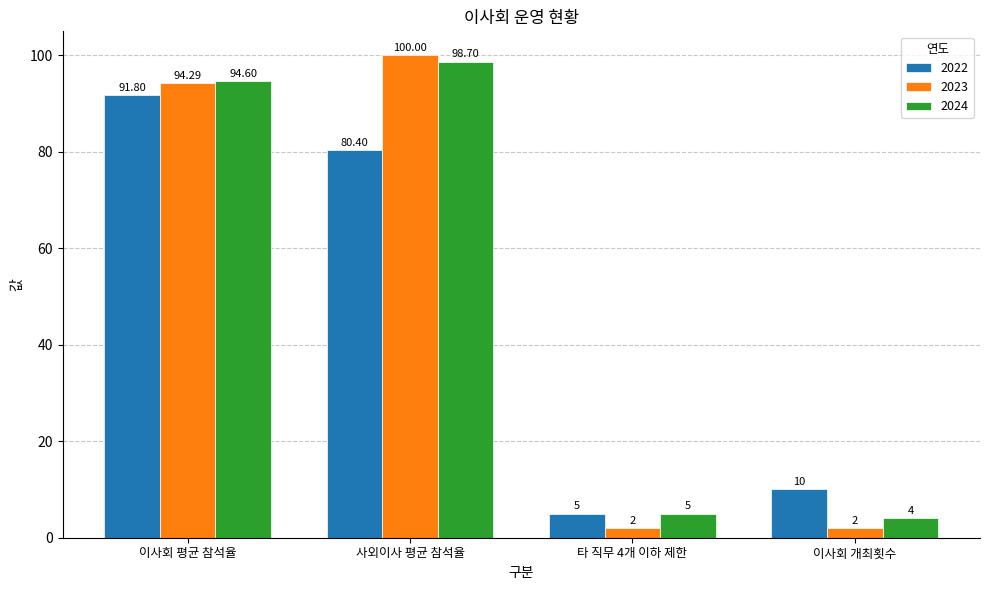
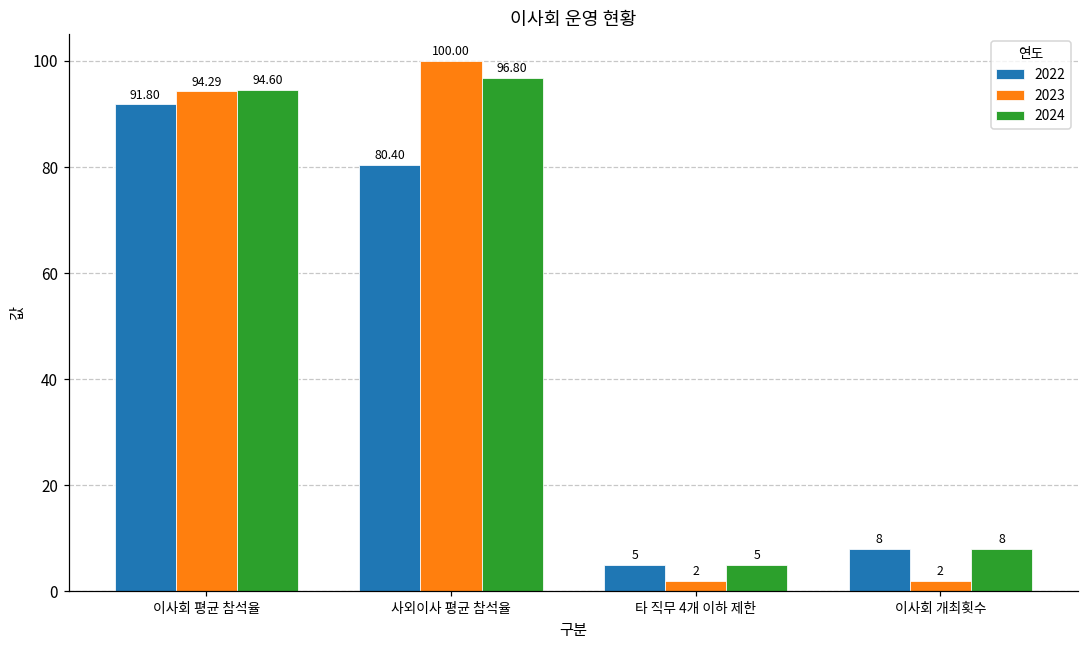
  {
    "2022": {
      "이사회 평균 참석율": 91.80,
      "사외이사 평균 참석율": 80.40,
      "타 직무 4개 이하 제한": 5,
-     "이사회 개최횟수": 10
+     "이사회 개최횟수": 8
    },
    "2023": {
      "이사회 평균 참석율": 94.29,
      "사외이사 평균 참석율": 100.00,
      "타 직무 4개 이하 제한": 2,
      "이사회 개최횟수": 2
    },
    "2024": {
      "이사회 평균 참석율": 94.60,
-     "사외이사 평균 참석율": 98.70,
+     "사외이사 평균 참석율": 96.80,
      "타 직무 4개 이하 제한": 5,
-     "이사회 개최횟수": 4
+     "이사회 개최횟수": 8
    }
  }
